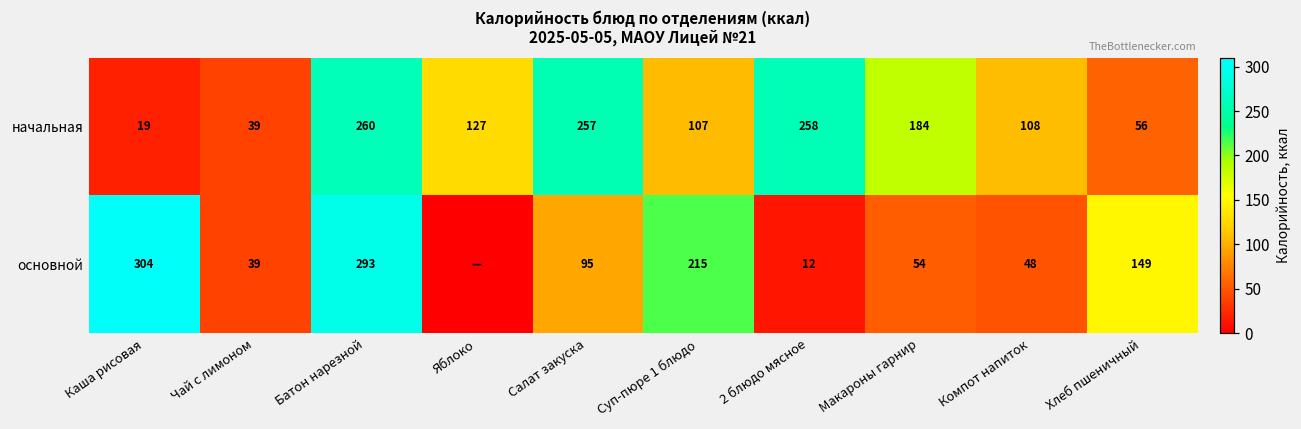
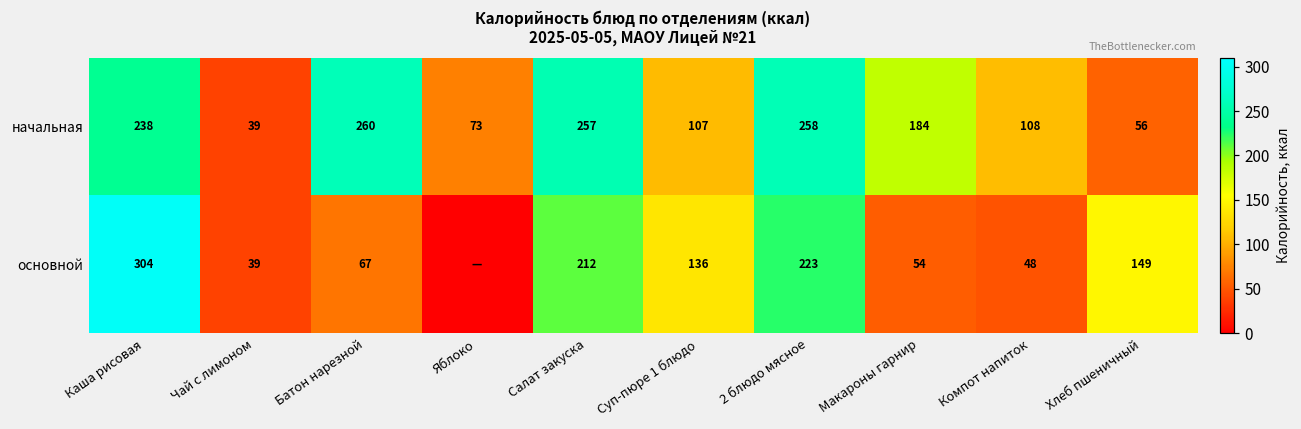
  {
    "начальная": {
-     "Каша рисовая": 19,
+     "Каша рисовая": 238,
      "Чай с лимоном": 39,
      "Батон нарезной": 260,
-     "Яблоко": 127,
+     "Яблоко": 73,
      "Салат закуска": 257,
      "Суп-пюре 1 блюдо": 107,
      "2 блюдо мясное": 258,
      "Макароны гарнир": 184,
      "Компот напиток": 108,
      "Хлеб пшеничный": 56
    },
    "основной": {
      "Каша рисовая": 304,
      "Чай с лимоном": 39,
-     "Батон нарезной": 293,
-     "Салат закуска": 95,
-     "Суп-пюре 1 блюдо": 215,
-     "2 блюдо мясное": 12,
+     "Батон нарезной": 67,
+     "Салат закуска": 212,
+     "Суп-пюре 1 блюдо": 136,
+     "2 блюдо мясное": 223,
      "Макароны гарнир": 54,
      "Компот напиток": 48,
      "Хлеб пшеничный": 149
    }
  }
